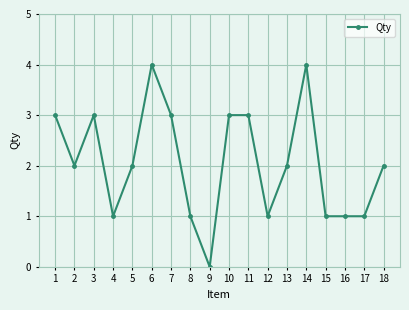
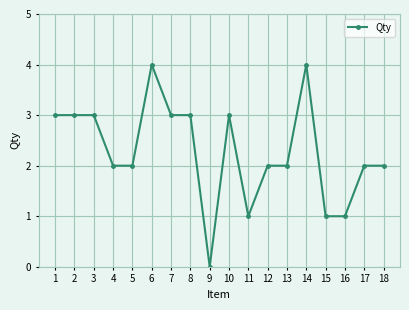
  {
    "1": 3,
-   "2": 2,
+   "2": 3,
    "3": 3,
-   "4": 1,
+   "4": 2,
    "5": 2,
    "6": 4,
    "7": 3,
-   "8": 1,
+   "8": 3,
    "9": 0,
    "10": 3,
-   "11": 3,
-   "12": 1,
+   "11": 1,
+   "12": 2,
    "13": 2,
    "14": 4,
    "15": 1,
    "16": 1,
-   "17": 1,
+   "17": 2,
    "18": 2
  }
